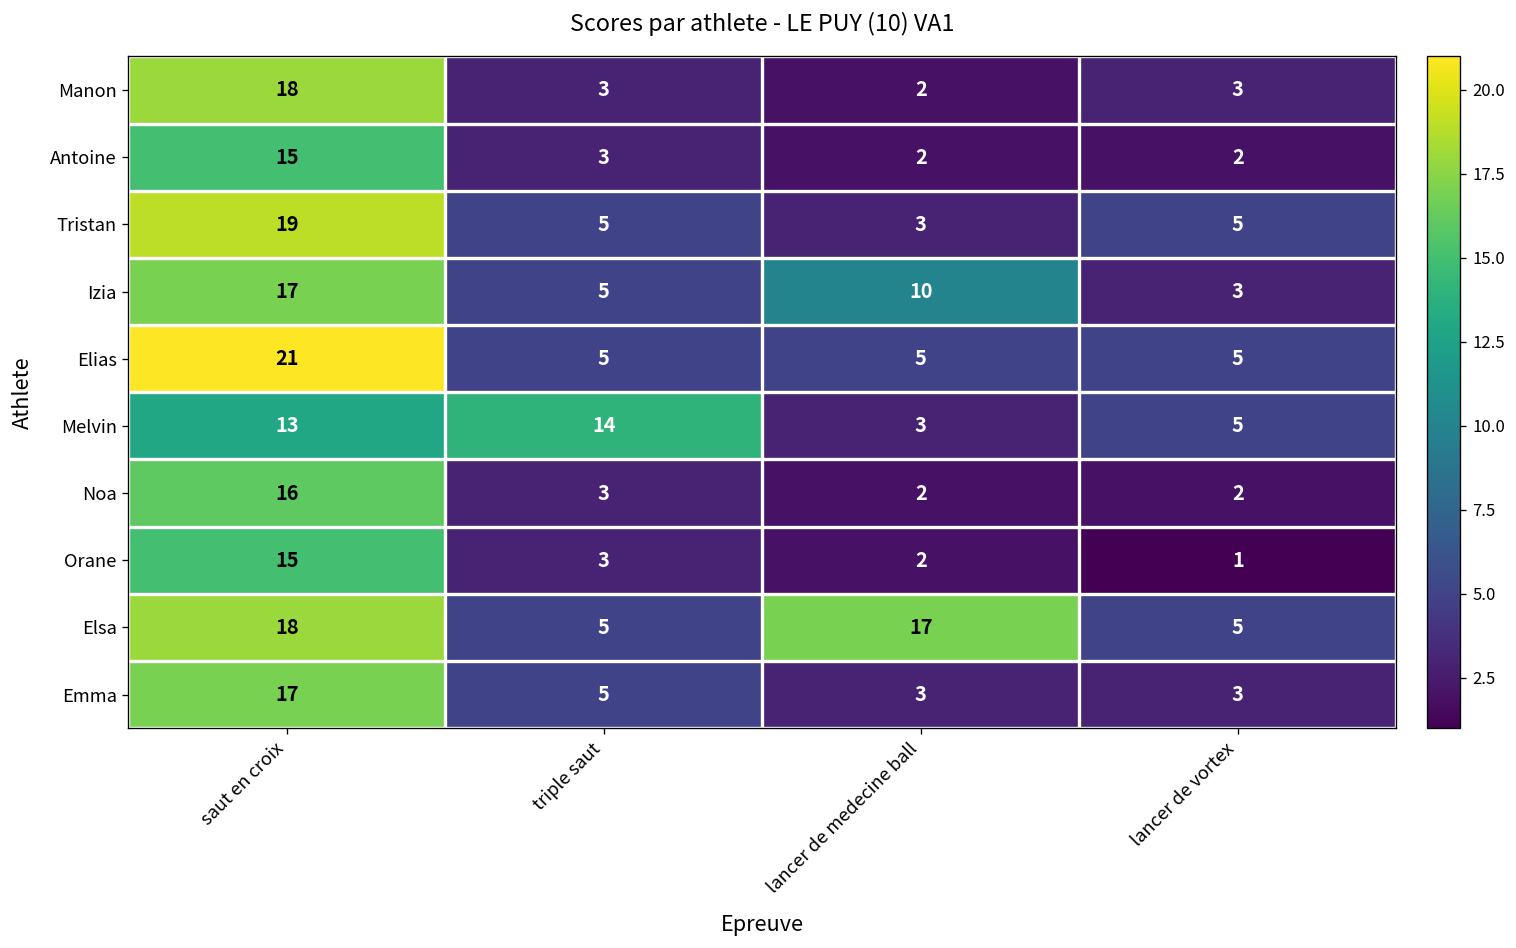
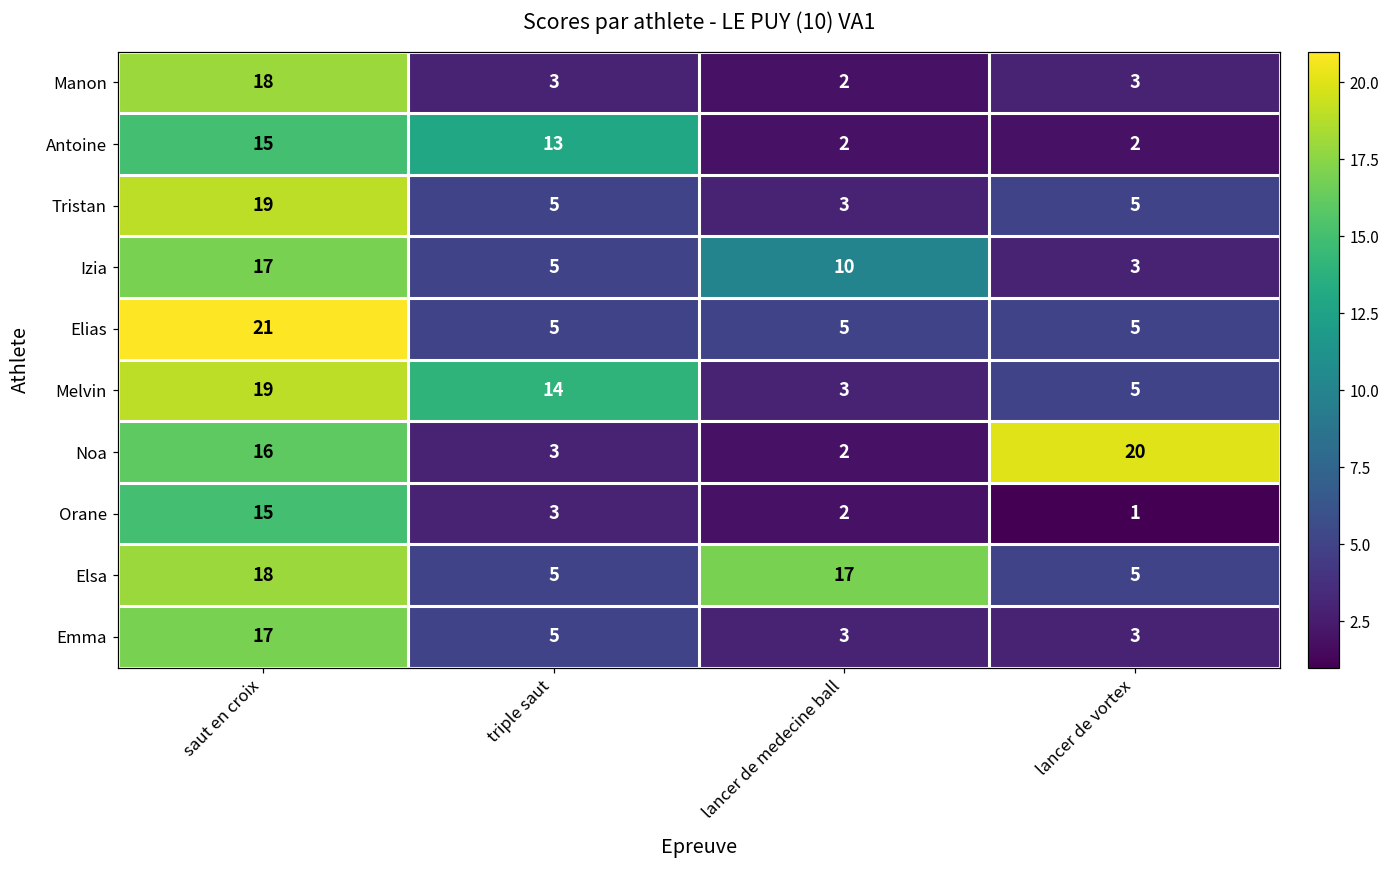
  {
    "Manon": {
      "saut en croix": 18,
      "triple saut": 3,
      "lancer de medecine ball": 2,
      "lancer de vortex": 3
    },
    "Antoine": {
      "saut en croix": 15,
-     "triple saut": 3,
+     "triple saut": 13,
      "lancer de medecine ball": 2,
      "lancer de vortex": 2
    },
    "Tristan": {
      "saut en croix": 19,
      "triple saut": 5,
      "lancer de medecine ball": 3,
      "lancer de vortex": 5
    },
    "Izia": {
      "saut en croix": 17,
      "triple saut": 5,
      "lancer de medecine ball": 10,
      "lancer de vortex": 3
    },
    "Elias": {
      "saut en croix": 21,
      "triple saut": 5,
      "lancer de medecine ball": 5,
      "lancer de vortex": 5
    },
    "Melvin": {
-     "saut en croix": 13,
+     "saut en croix": 19,
      "triple saut": 14,
      "lancer de medecine ball": 3,
      "lancer de vortex": 5
    },
    "Noa": {
      "saut en croix": 16,
      "triple saut": 3,
      "lancer de medecine ball": 2,
-     "lancer de vortex": 2
+     "lancer de vortex": 20
    },
    "Orane": {
      "saut en croix": 15,
      "triple saut": 3,
      "lancer de medecine ball": 2,
      "lancer de vortex": 1
    },
    "Elsa": {
      "saut en croix": 18,
      "triple saut": 5,
      "lancer de medecine ball": 17,
      "lancer de vortex": 5
    },
    "Emma": {
      "saut en croix": 17,
      "triple saut": 5,
      "lancer de medecine ball": 3,
      "lancer de vortex": 3
    }
  }
